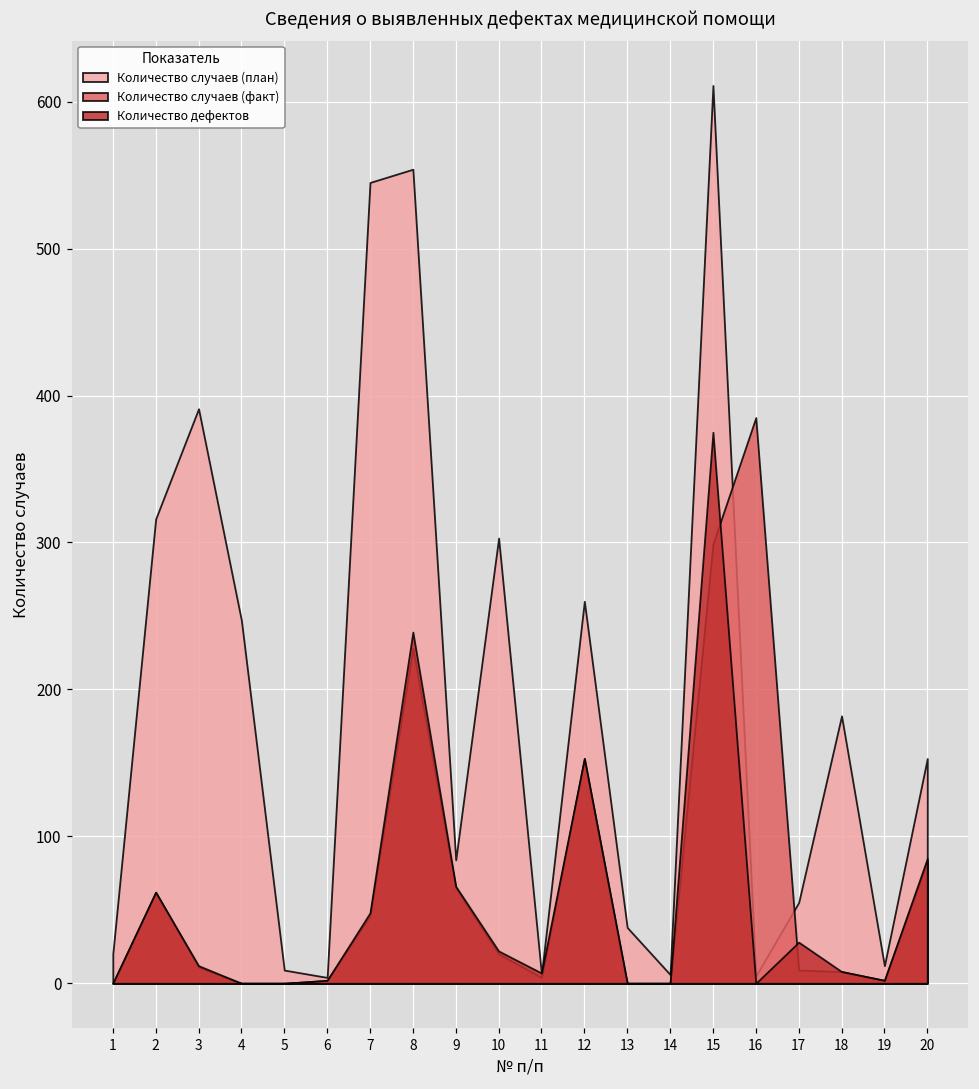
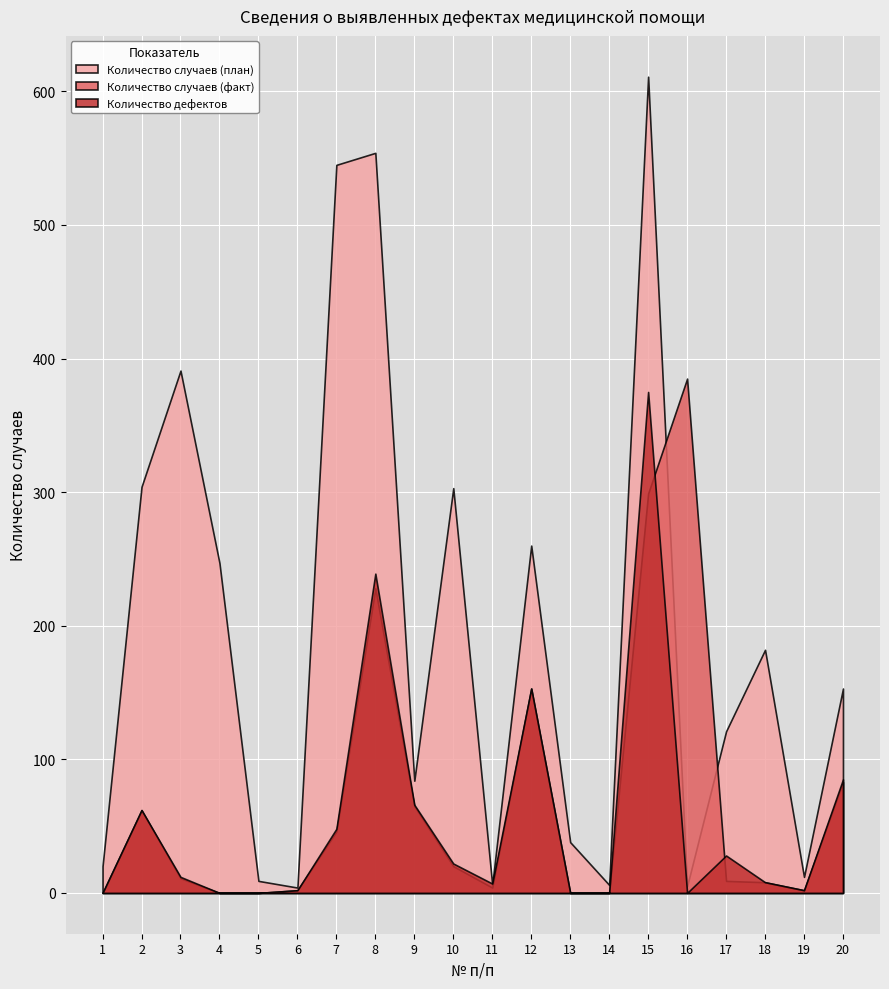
  {
    "Количество случаев (план)": {
      "1": 20,
-     "2": 316,
+     "2": 304,
      "3": 391,
      "4": 247,
      "5": 9,
      "6": 4,
      "7": 545,
      "8": 554,
      "9": 84,
      "10": 303,
      "12": 260,
      "13": 38,
      "14": 6,
      "15": 611,
      "16": 5,
-     "17": 55,
+     "17": 121,
      "18": 182,
      "19": 12,
      "20": 153
    },
    "Количество случаев (факт)": {
      "7": 46,
      "8": 228,
      "10": 20,
      "11": 4,
      "15": 299,
      "16": 385,
      "17": 9,
      "20": 83
    },
    "Количество дефектов": {
      "7": 48,
      "8": 239,
      "10": 22,
      "15": 375,
      "16": 0,
      "17": 28,
      "20": 85
    }
  }
